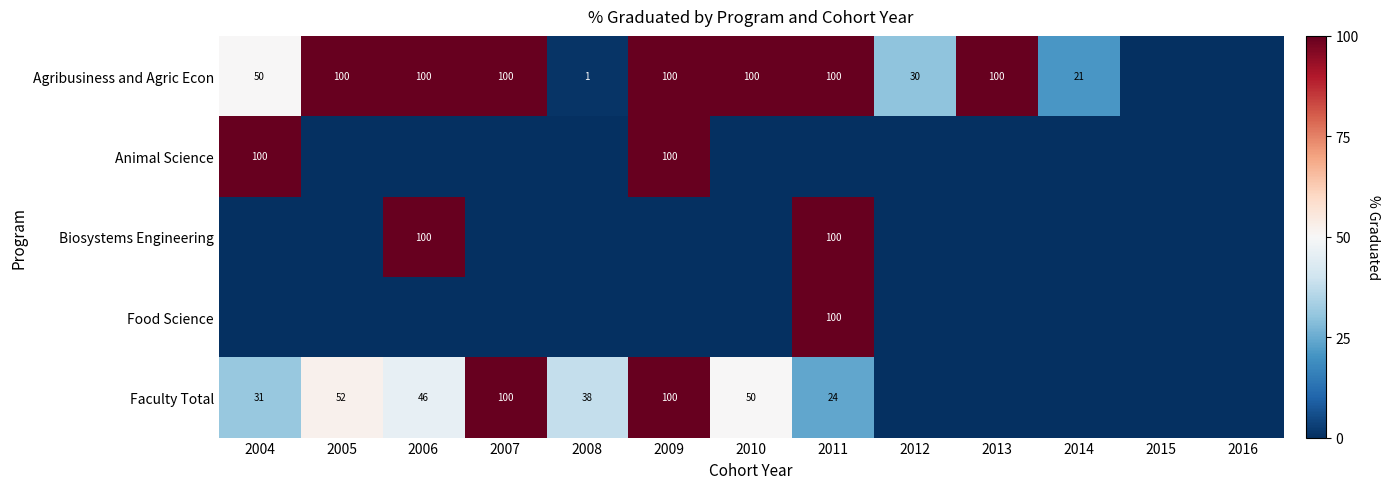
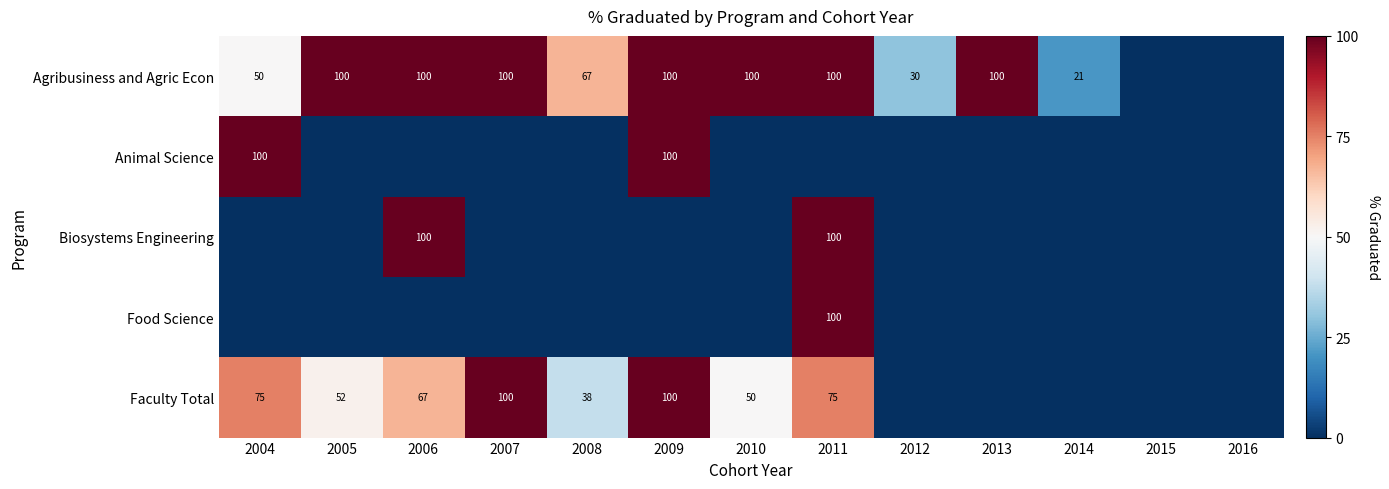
  {
    "Agribusiness and Agric Econ": {
      "2004": 50,
      "2005": 100,
      "2006": 100,
      "2007": 100,
-     "2008": 1,
+     "2008": 67,
      "2009": 100,
      "2010": 100,
      "2011": 100,
      "2012": 30,
      "2013": 100,
      "2014": 21
    },
    "Animal Science": {
      "2004": 100,
      "2009": 100
    },
    "Biosystems Engineering": {
      "2006": 100,
      "2011": 100
    },
    "Food Science": {
      "2011": 100
    },
    "Faculty Total": {
-     "2004": 31,
+     "2004": 75,
      "2005": 52,
-     "2006": 46,
+     "2006": 67,
      "2007": 100,
      "2008": 38,
      "2009": 100,
      "2010": 50,
-     "2011": 24
+     "2011": 75
    }
  }
